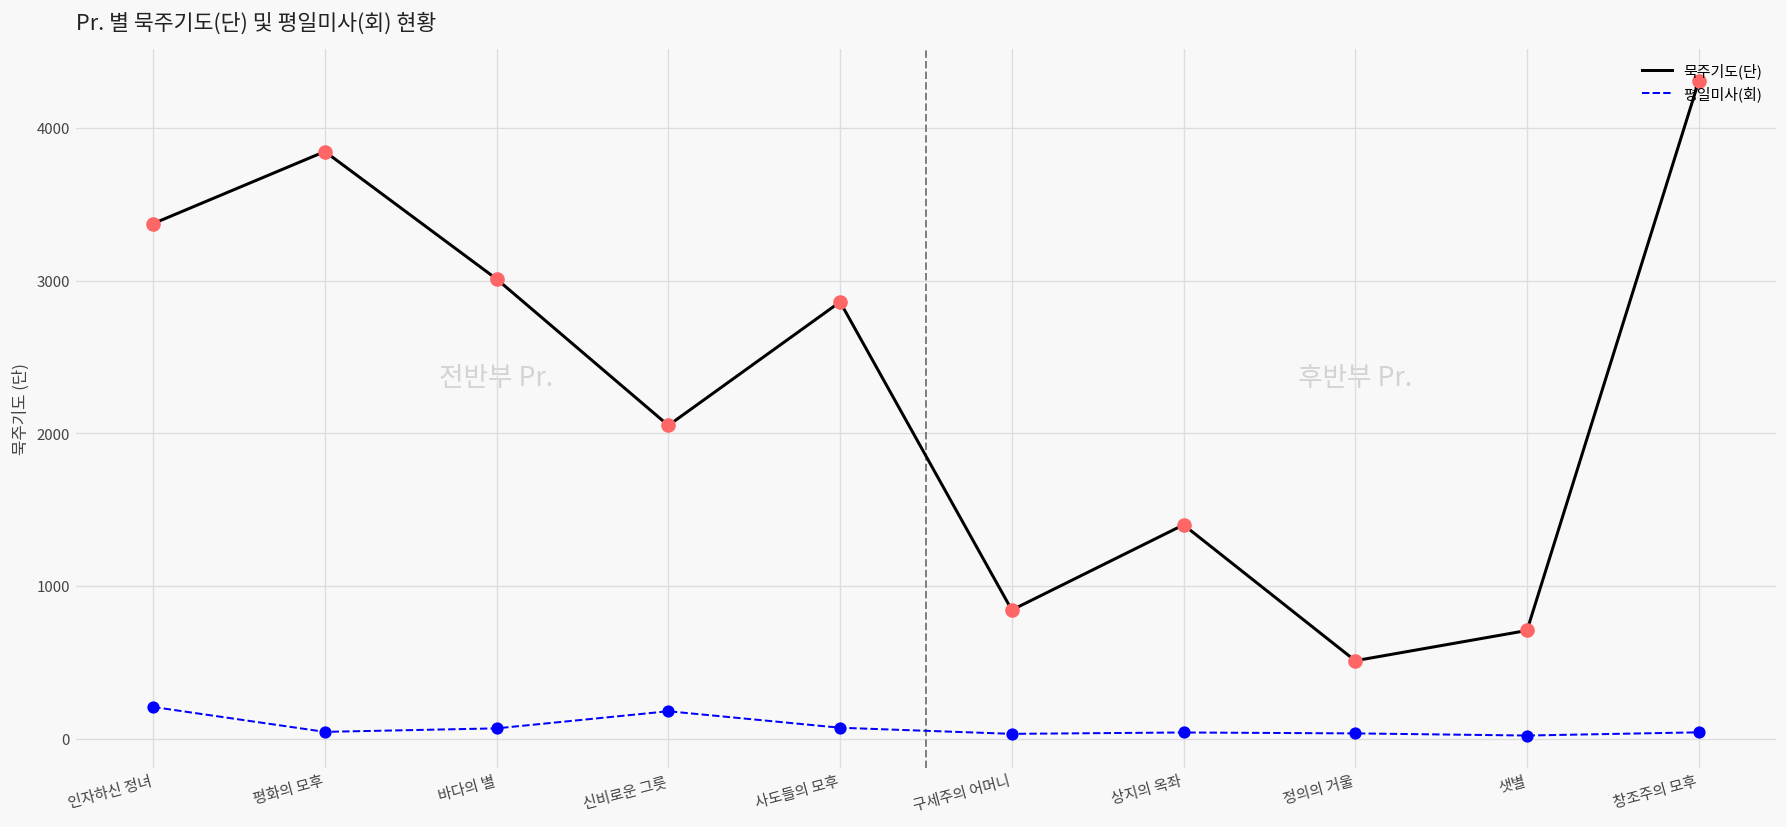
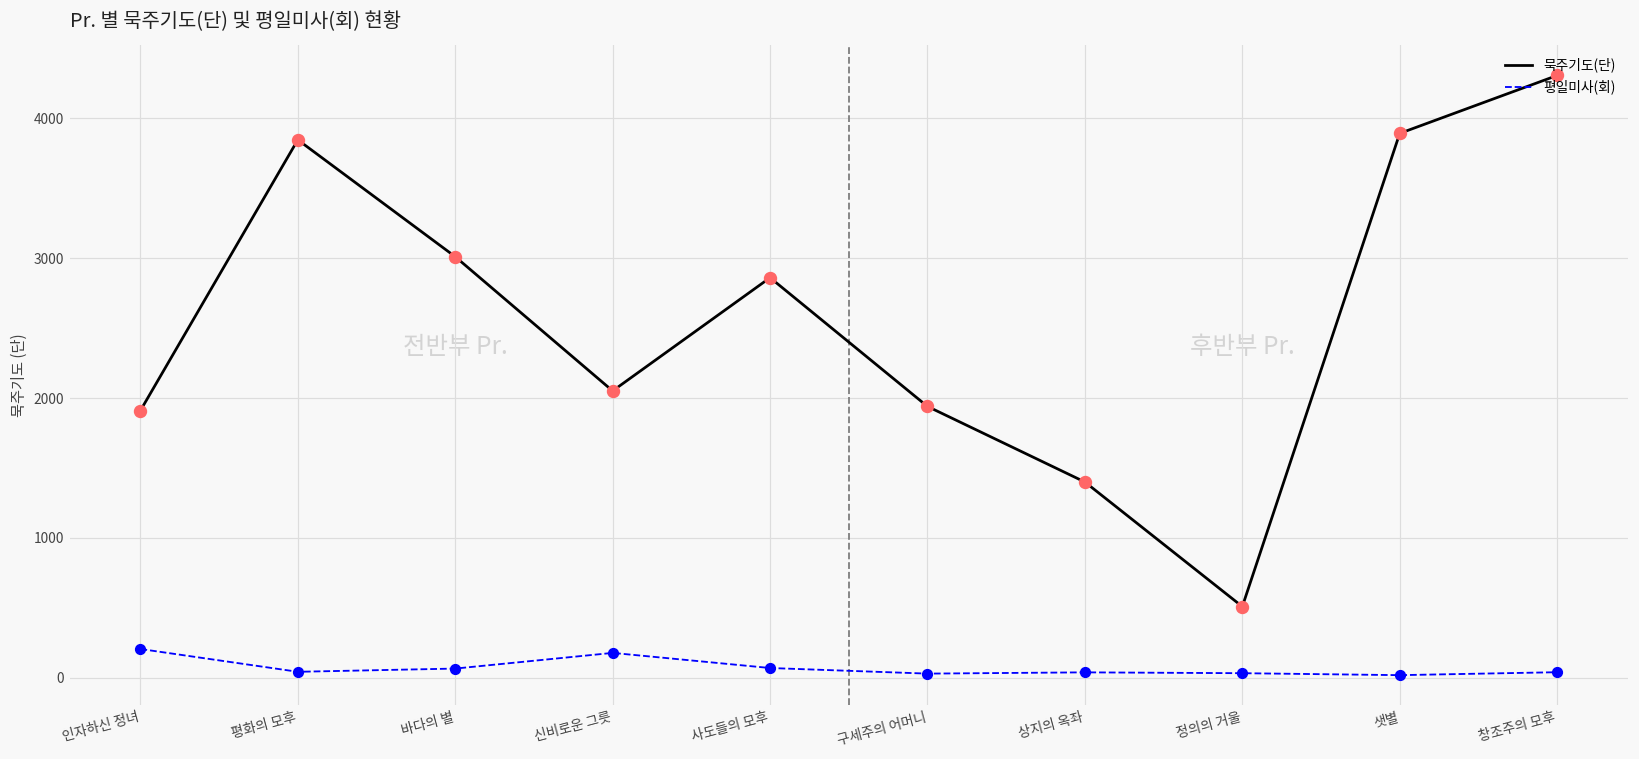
  {
    "묵주기도(단)": {
-     "인자하신 정녀": 3370,
+     "인자하신 정녀": 1910,
      "평화의 모후": 3850,
      "바다의 별": 3010,
      "신비로운 그릇": 2050,
      "사도들의 모후": 2860,
-     "구세주의 어머니": 840,
+     "구세주의 어머니": 1940,
      "상지의 옥좌": 1400,
      "정의의 거울": 510,
-     "샛별": 710,
+     "샛별": 3890,
      "창조주의 모후": 4310
    },
    "평일미사(회)": {
      "인자하신 정녀": 210,
      "평화의 모후": 40,
      "바다의 별": 70,
      "신비로운 그릇": 180,
      "사도들의 모후": 70,
      "구세주의 어머니": 30,
      "상지의 옥좌": 40,
      "정의의 거울": 30,
      "샛별": 20,
      "창조주의 모후": 40
    }
  }
